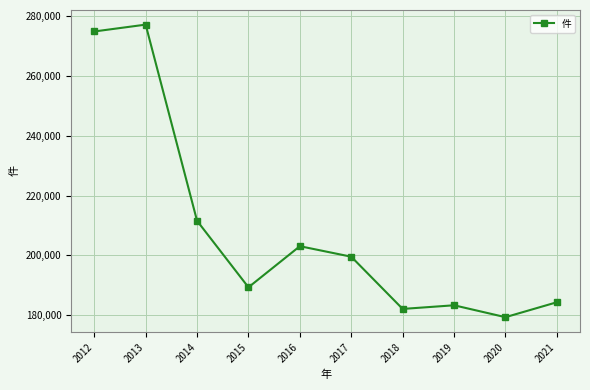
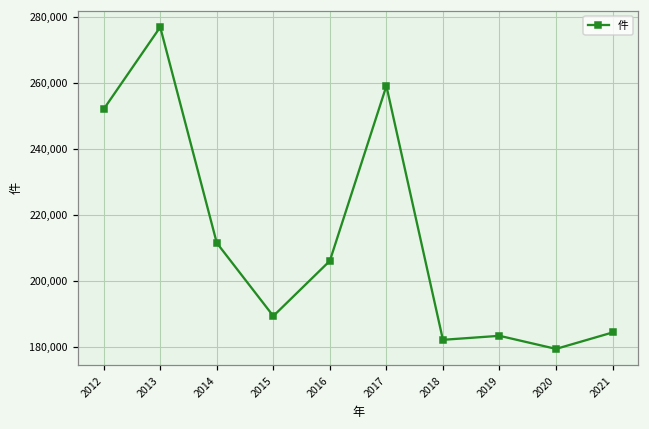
  {
-   "2012": "275,000",
+   "2012": "252,000",
    "2013": "277,000",
    "2014": "212,000",
    "2015": "189,000",
-   "2016": "203,000",
-   "2017": "200,000",
+   "2016": "206,000",
+   "2017": "259,000",
    "2018": "182,000",
    "2019": "183,000",
    "2020": "179,000",
    "2021": "184,000"
  }
